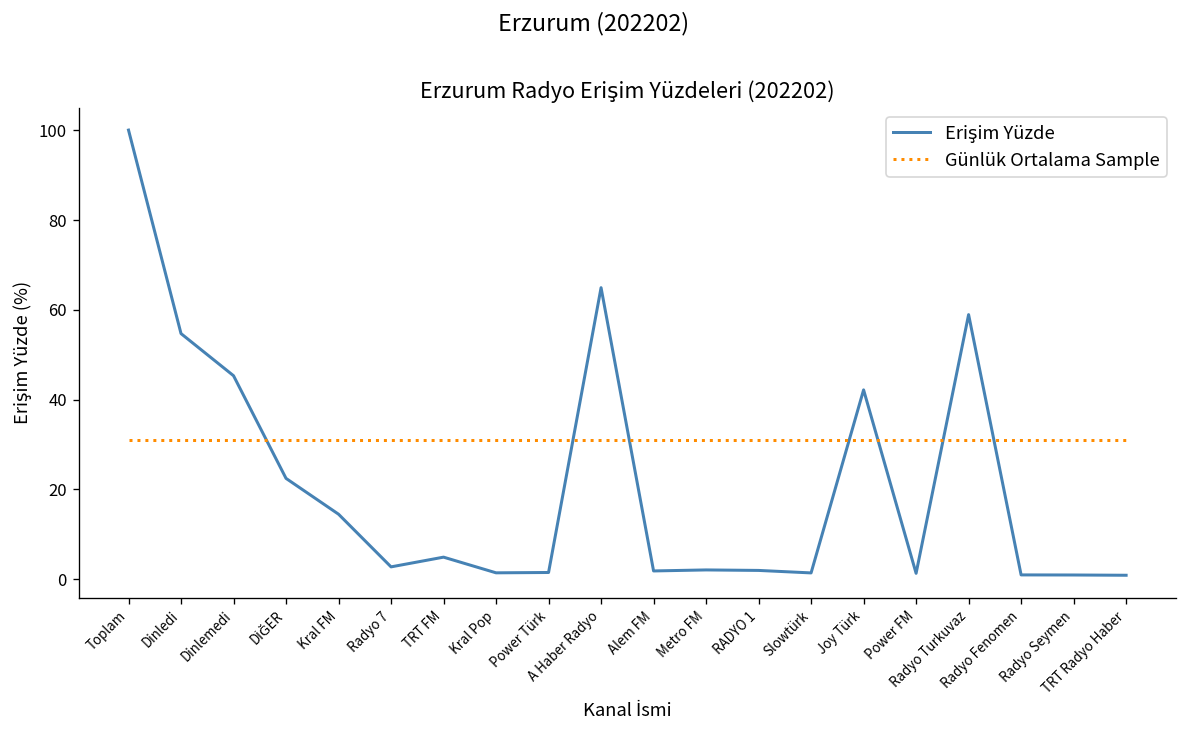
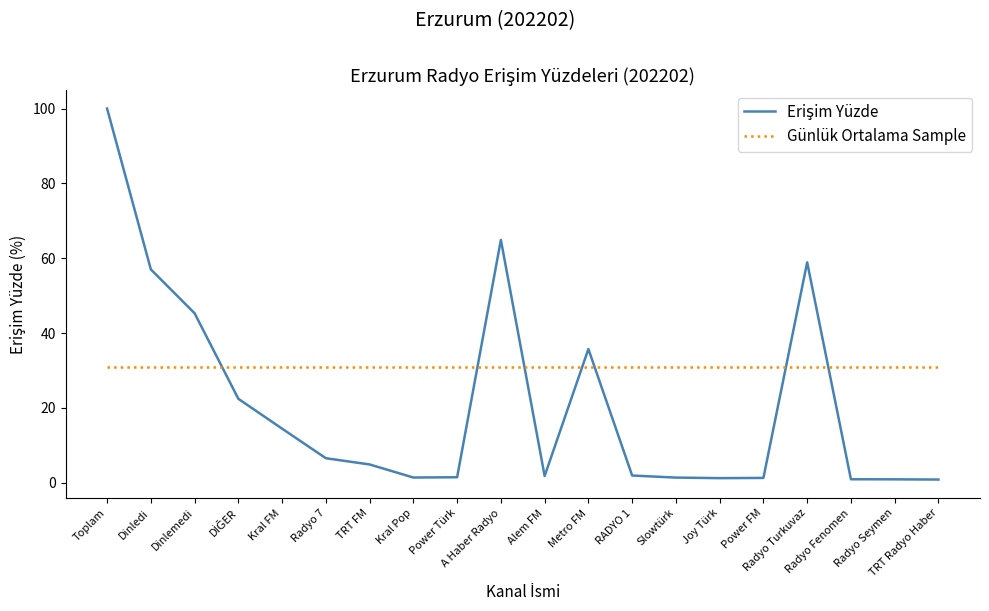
  {
    "Erişim Yüzde": {
      "Toplam": 100,
-     "Dinledi": 55,
+     "Dinledi": 57,
      "Dinlemedi": 45,
      "DİĞER": 22,
      "Kral FM": 14,
-     "Radyo 7": 3,
+     "Radyo 7": 7,
      "TRT FM": 5,
      "Kral Pop": 1,
      "Power Türk": 1,
      "A Haber Radyo": 65,
      "Alem FM": 2,
-     "Metro FM": 2,
+     "Metro FM": 36,
      "RADYO 1": 2,
      "Slowtürk": 1,
-     "Joy Türk": 42,
+     "Joy Türk": 1,
      "Power FM": 1,
      "Radyo Turkuvaz": 59,
      "Radyo Fenomen": 1,
      "Radyo Seymen": 1,
      "TRT Radyo Haber": 1
    },
    "Günlük Ortalama Sample": {
      "Toplam": 31,
      "Dinledi": 31,
      "Dinlemedi": 31,
      "DİĞER": 31,
      "Kral FM": 31,
      "Radyo 7": 31,
      "TRT FM": 31,
      "Kral Pop": 31,
      "Power Türk": 31,
      "A Haber Radyo": 31,
      "Alem FM": 31,
      "Metro FM": 31,
      "RADYO 1": 31,
      "Slowtürk": 31,
      "Joy Türk": 31,
      "Power FM": 31,
      "Radyo Turkuvaz": 31,
      "Radyo Fenomen": 31,
      "Radyo Seymen": 31,
      "TRT Radyo Haber": 31
    }
  }
